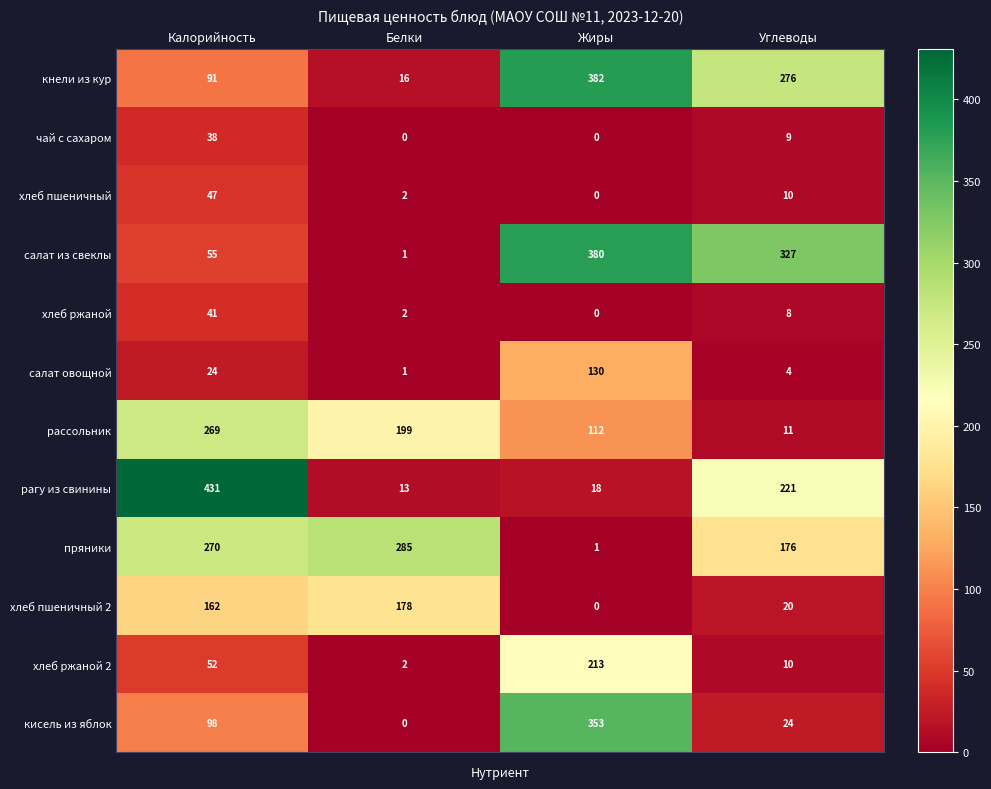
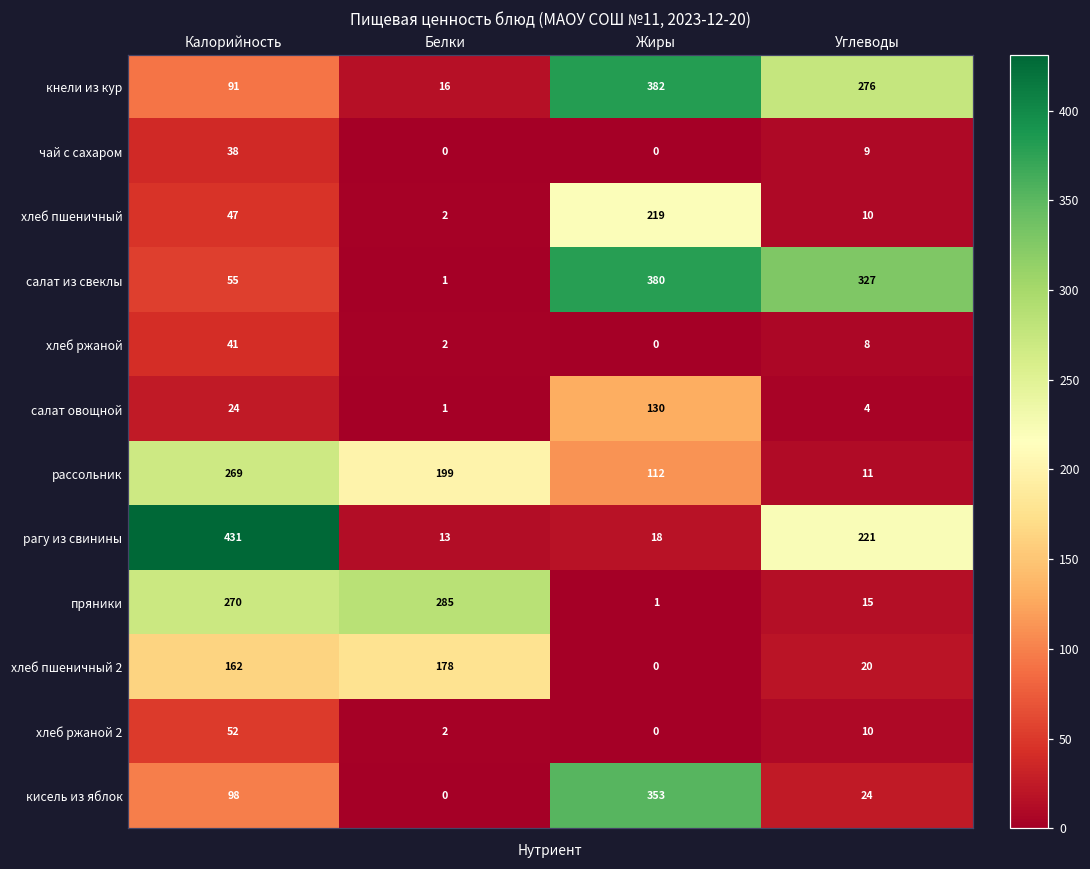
  {
    "кнели из кур": {
      "Калорийность": 91,
      "Белки": 16,
      "Жиры": 382,
      "Углеводы": 276
    },
    "чай с сахаром": {
      "Калорийность": 38,
      "Белки": 0,
      "Жиры": 0,
      "Углеводы": 9
    },
    "хлеб пшеничный": {
      "Калорийность": 47,
      "Белки": 2,
-     "Жиры": 0,
+     "Жиры": 219,
      "Углеводы": 10
    },
    "салат из свеклы": {
      "Калорийность": 55,
      "Белки": 1,
      "Жиры": 380,
      "Углеводы": 327
    },
    "хлеб ржаной": {
      "Калорийность": 41,
      "Белки": 2,
      "Жиры": 0,
      "Углеводы": 8
    },
    "салат овощной": {
      "Калорийность": 24,
      "Белки": 1,
      "Жиры": 130,
      "Углеводы": 4
    },
    "рассольник": {
      "Калорийность": 269,
      "Белки": 199,
      "Жиры": 112,
      "Углеводы": 11
    },
    "рагу из свинины": {
      "Калорийность": 431,
      "Белки": 13,
      "Жиры": 18,
      "Углеводы": 221
    },
    "пряники": {
      "Калорийность": 270,
      "Белки": 285,
      "Жиры": 1,
-     "Углеводы": 176
+     "Углеводы": 15
    },
    "хлеб пшеничный 2": {
      "Калорийность": 162,
      "Белки": 178,
      "Жиры": 0,
      "Углеводы": 20
    },
    "хлеб ржаной 2": {
      "Калорийность": 52,
      "Белки": 2,
-     "Жиры": 213,
+     "Жиры": 0,
      "Углеводы": 10
    },
    "кисель из яблок": {
      "Калорийность": 98,
      "Белки": 0,
      "Жиры": 353,
      "Углеводы": 24
    }
  }
